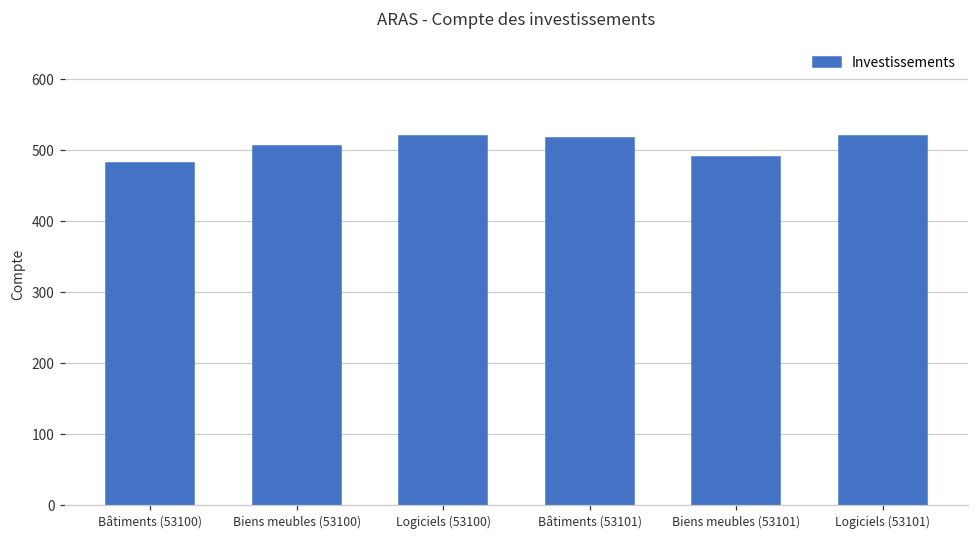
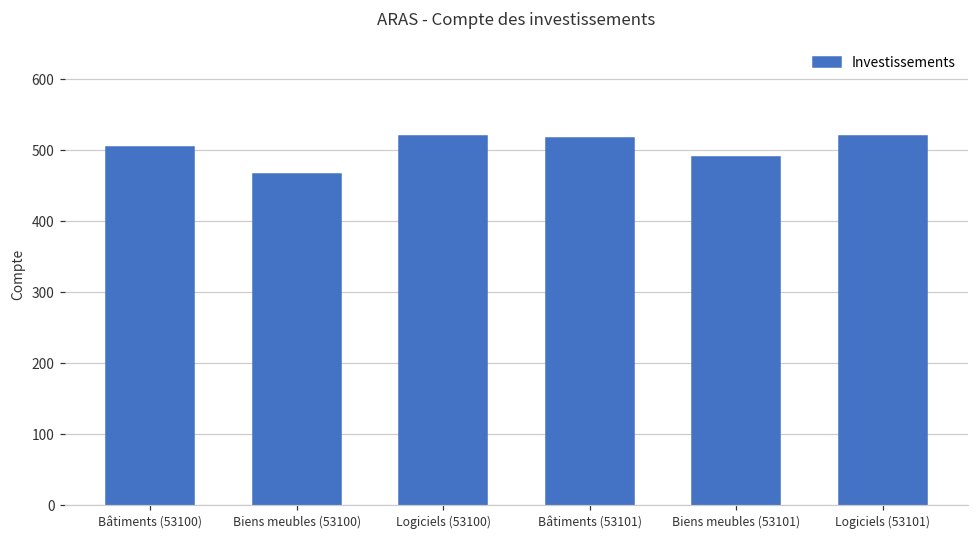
  {
-   "Bâtiments (53100)": 480,
-   "Biens meubles (53100)": 510,
+   "Bâtiments (53100)": 500,
+   "Biens meubles (53100)": 470,
    "Logiciels (53100)": 520,
    "Bâtiments (53101)": 520,
    "Biens meubles (53101)": 490,
    "Logiciels (53101)": 520
  }
